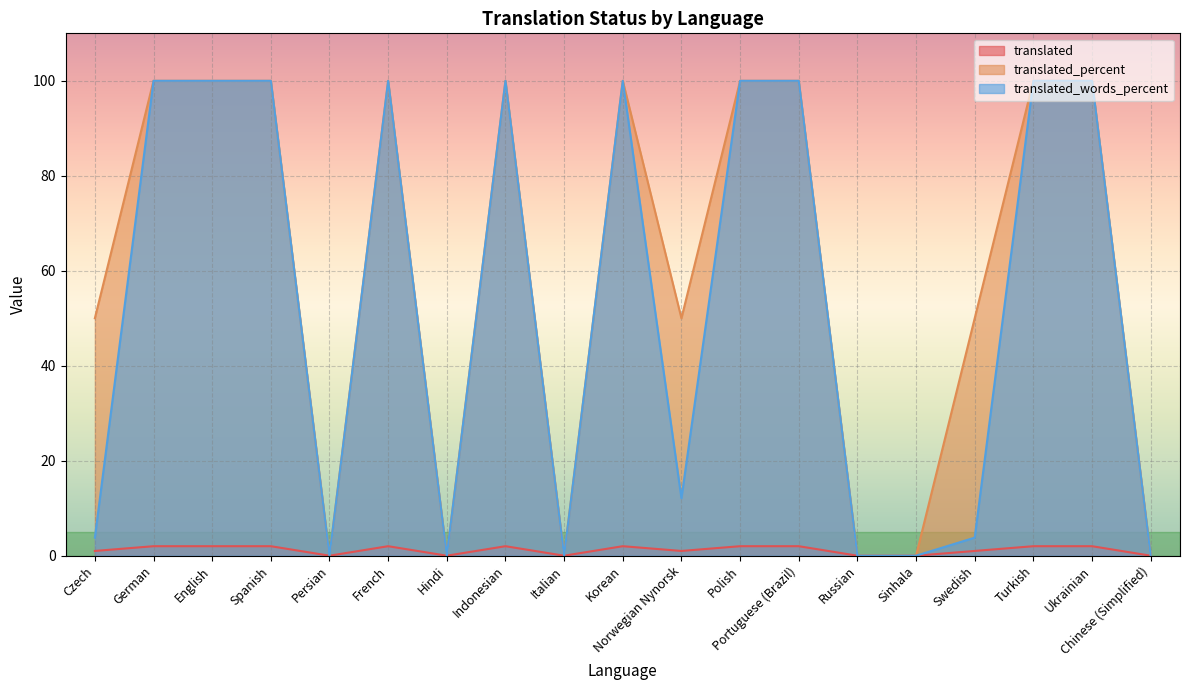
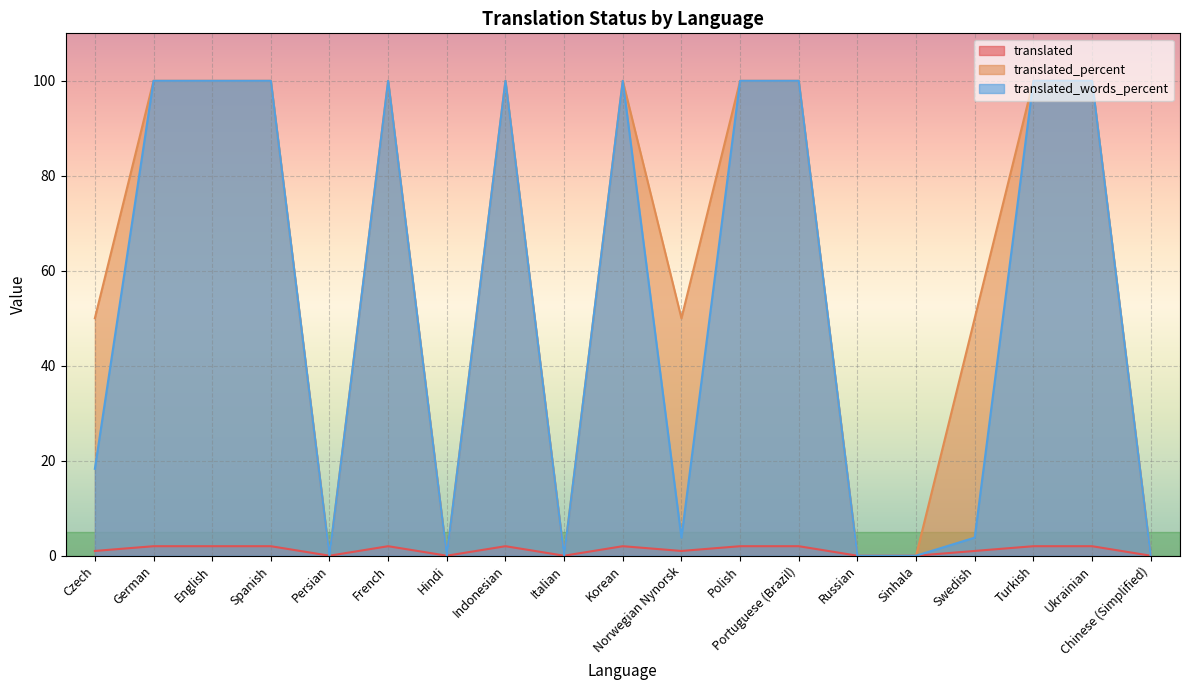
  {
    "translated_words_percent": {
-     "Czech": 4,
-     "Norwegian Nynorsk": 12,
+     "Czech": 18,
+     "Norwegian Nynorsk": 4,
      "Swedish": 4
    }
  }
